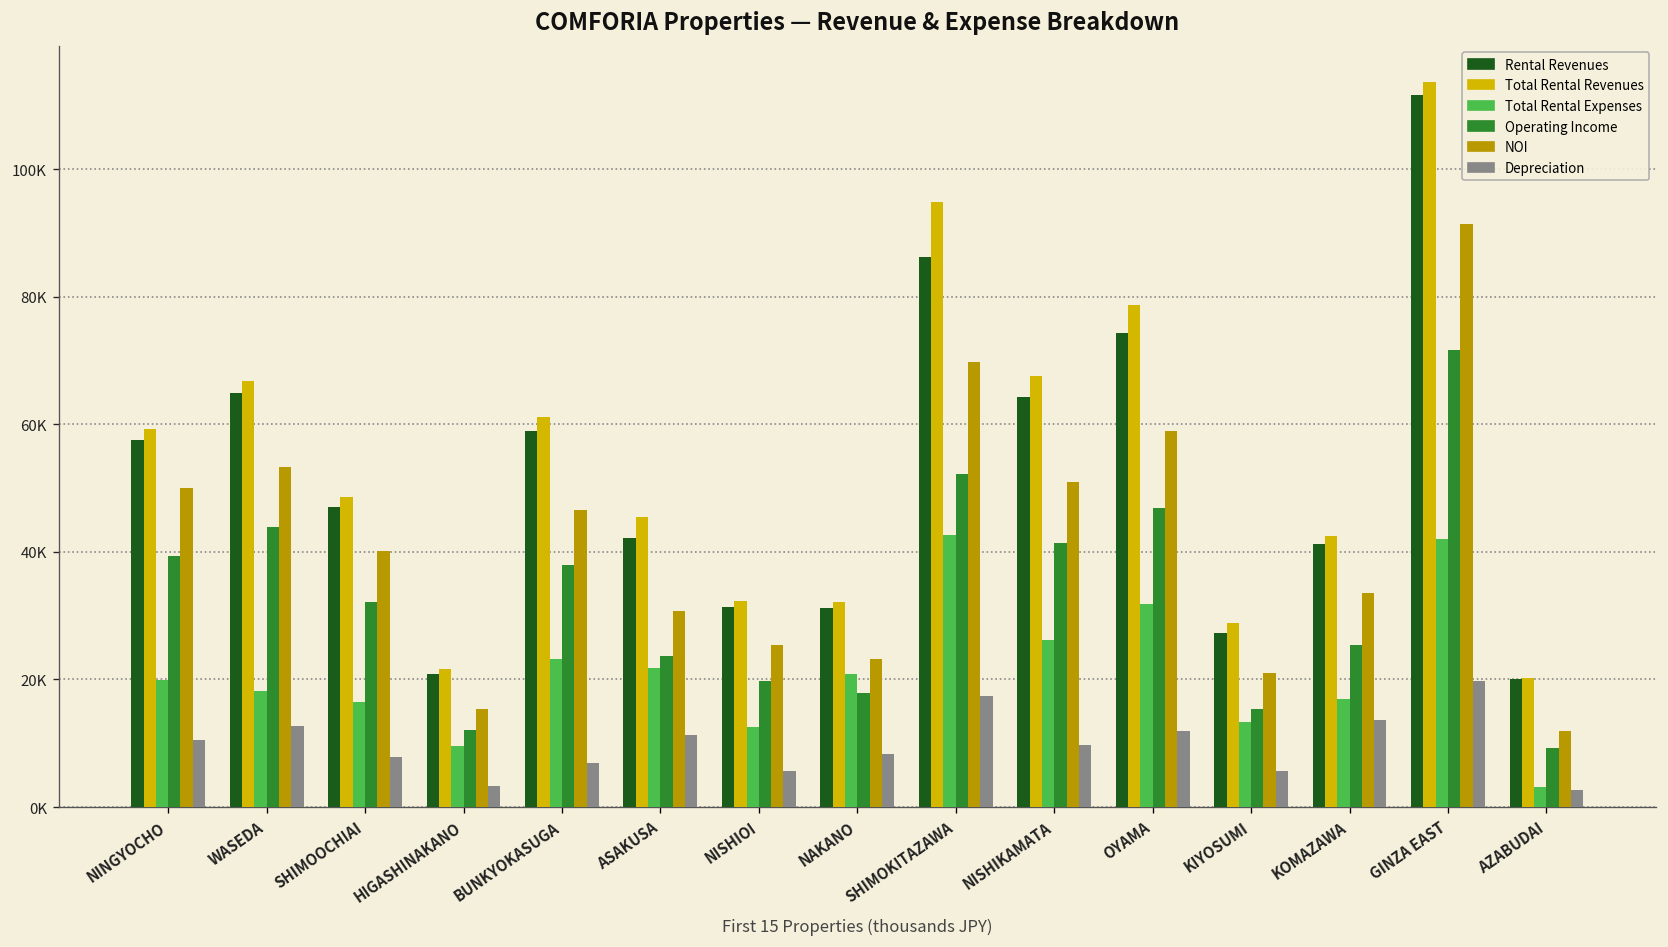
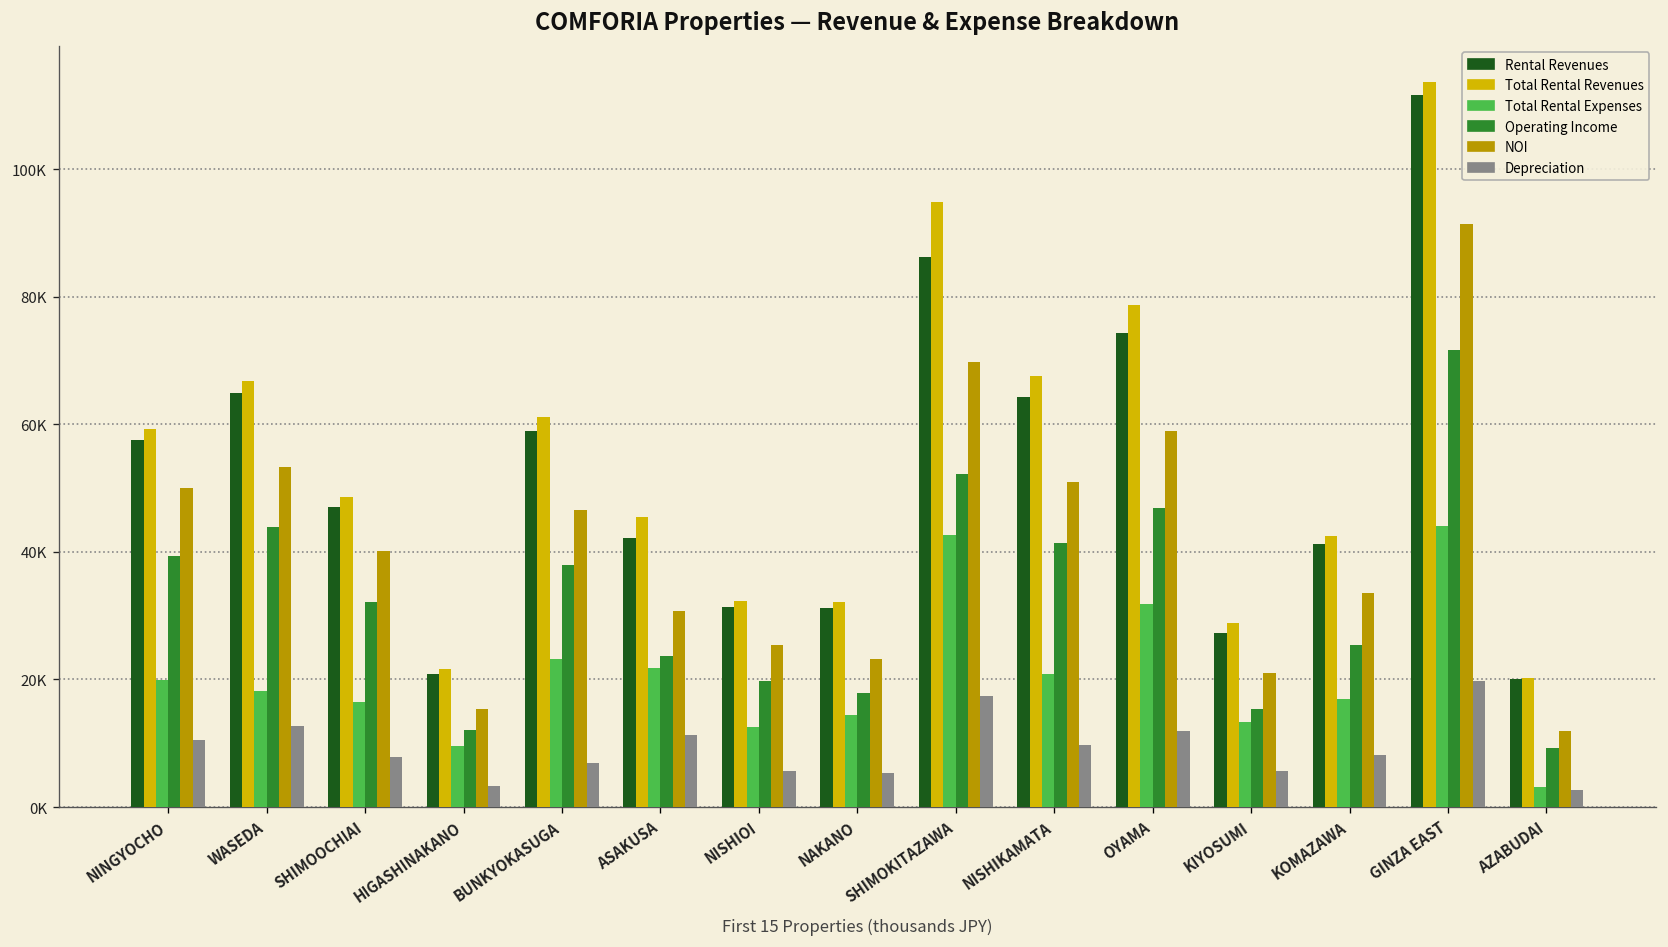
  {
    "Total Rental Expenses": {
      "NINGYOCHO": 20000,
      "WASEDA": 18000,
      "SHIMOOCHIAI": 16000,
      "HIGASHINAKANO": 10000,
      "BUNKYOKASUGA": 23000,
      "ASAKUSA": 22000,
      "NISHIOI": 13000,
-     "NAKANO": 21000,
+     "NAKANO": 14000,
      "SHIMOKITAZAWA": 43000,
-     "NISHIKAMATA": 26000,
+     "NISHIKAMATA": 21000,
      "OYAMA": 32000,
      "KIYOSUMI": 13000,
      "KOMAZAWA": 17000,
-     "GINZA EAST": 42000,
+     "GINZA EAST": 44000,
      "AZABUDAI": 3000
    },
    "Depreciation": {
      "NINGYOCHO": 11000,
      "WASEDA": 13000,
      "SHIMOOCHIAI": 8000,
      "HIGASHINAKANO": 3000,
      "BUNKYOKASUGA": 7000,
      "ASAKUSA": 11000,
      "NISHIOI": 6000,
-     "NAKANO": 8000,
+     "NAKANO": 5000,
      "SHIMOKITAZAWA": 17000,
      "NISHIKAMATA": 10000,
      "OYAMA": 12000,
      "KIYOSUMI": 6000,
-     "KOMAZAWA": 14000,
+     "KOMAZAWA": 8000,
      "GINZA EAST": 20000,
      "AZABUDAI": 3000
    }
  }
